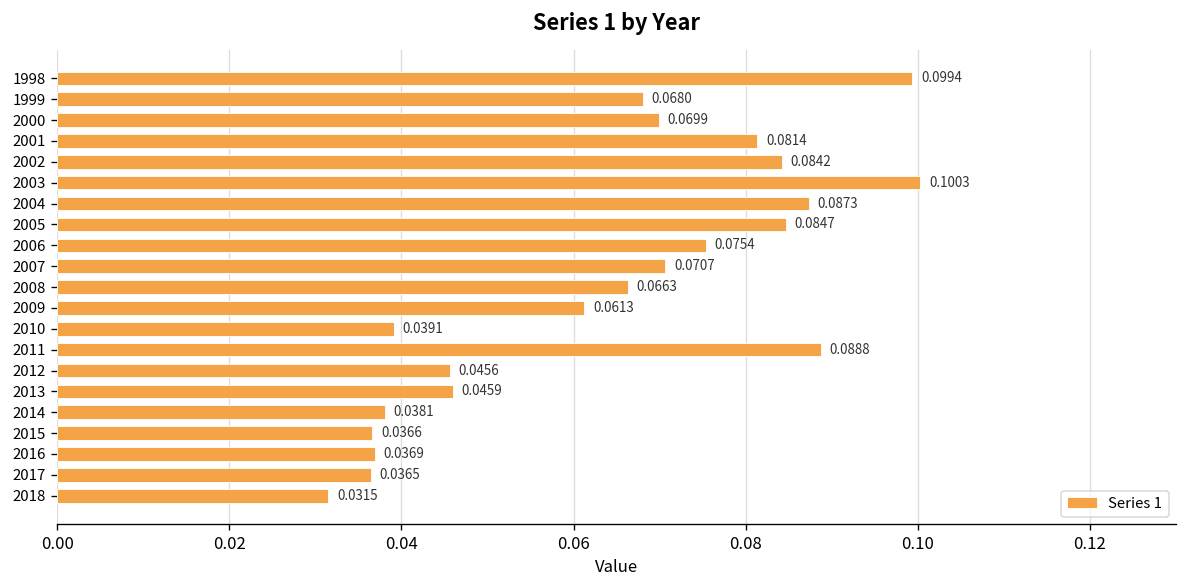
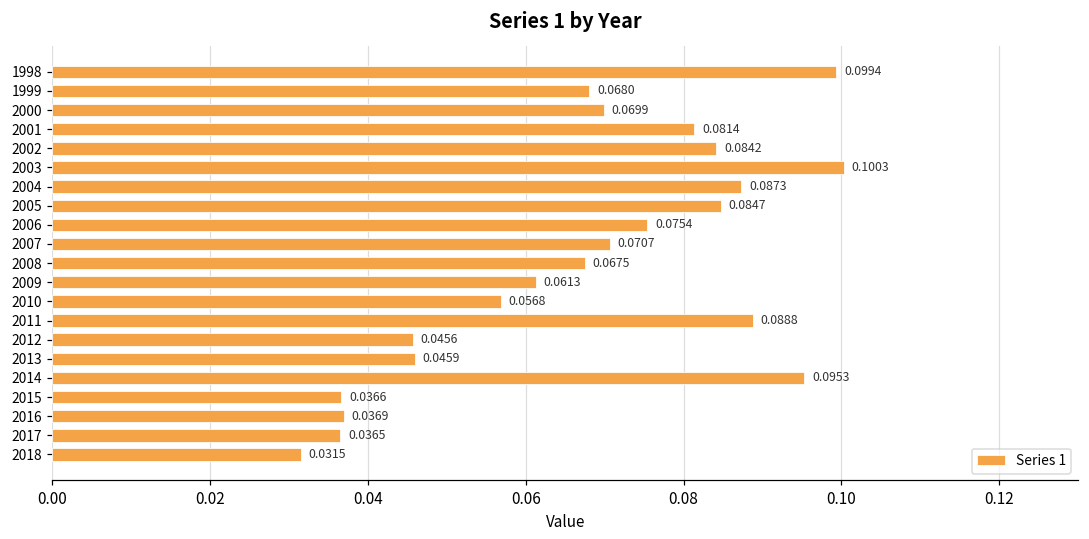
  {
    "1998": 0.0994,
    "1999": 0.0680,
    "2000": 0.0699,
    "2001": 0.0814,
    "2002": 0.0842,
    "2003": 0.1003,
    "2004": 0.0873,
    "2005": 0.0847,
    "2006": 0.0754,
    "2007": 0.0707,
-   "2008": 0.0663,
+   "2008": 0.0675,
    "2009": 0.0613,
-   "2010": 0.0391,
+   "2010": 0.0568,
    "2011": 0.0888,
    "2012": 0.0456,
    "2013": 0.0459,
-   "2014": 0.0381,
+   "2014": 0.0953,
    "2015": 0.0366,
    "2016": 0.0369,
    "2017": 0.0365,
    "2018": 0.0315
  }
